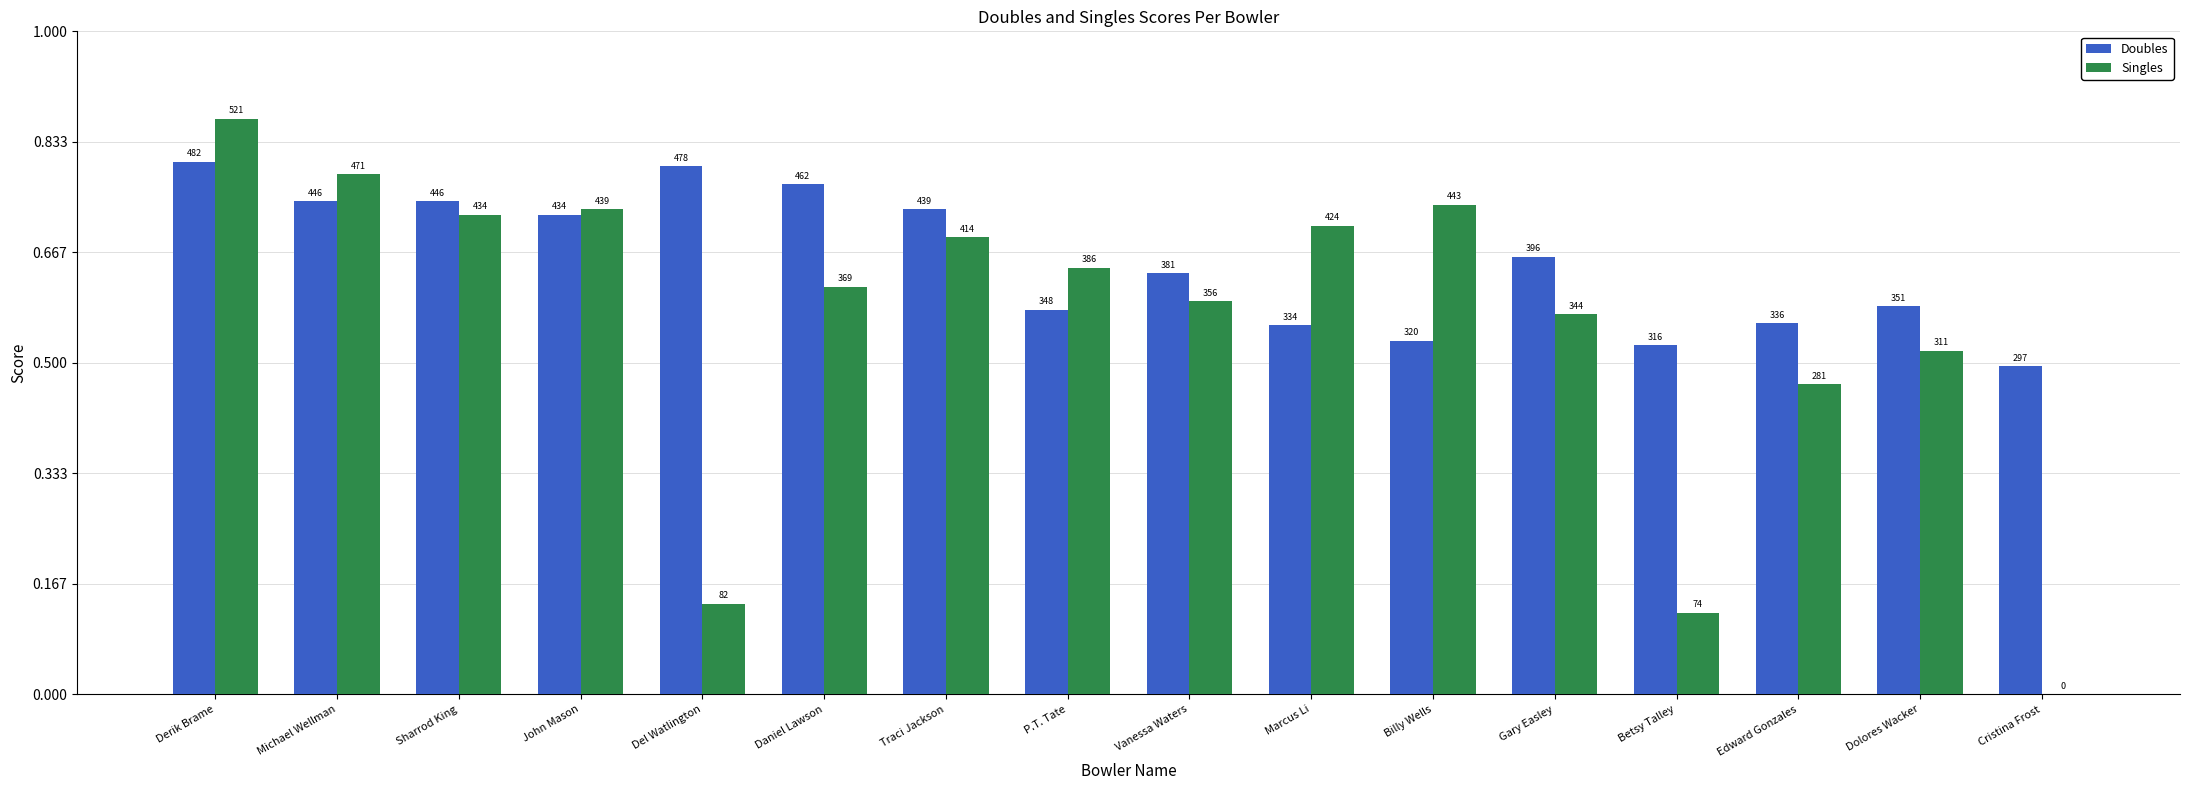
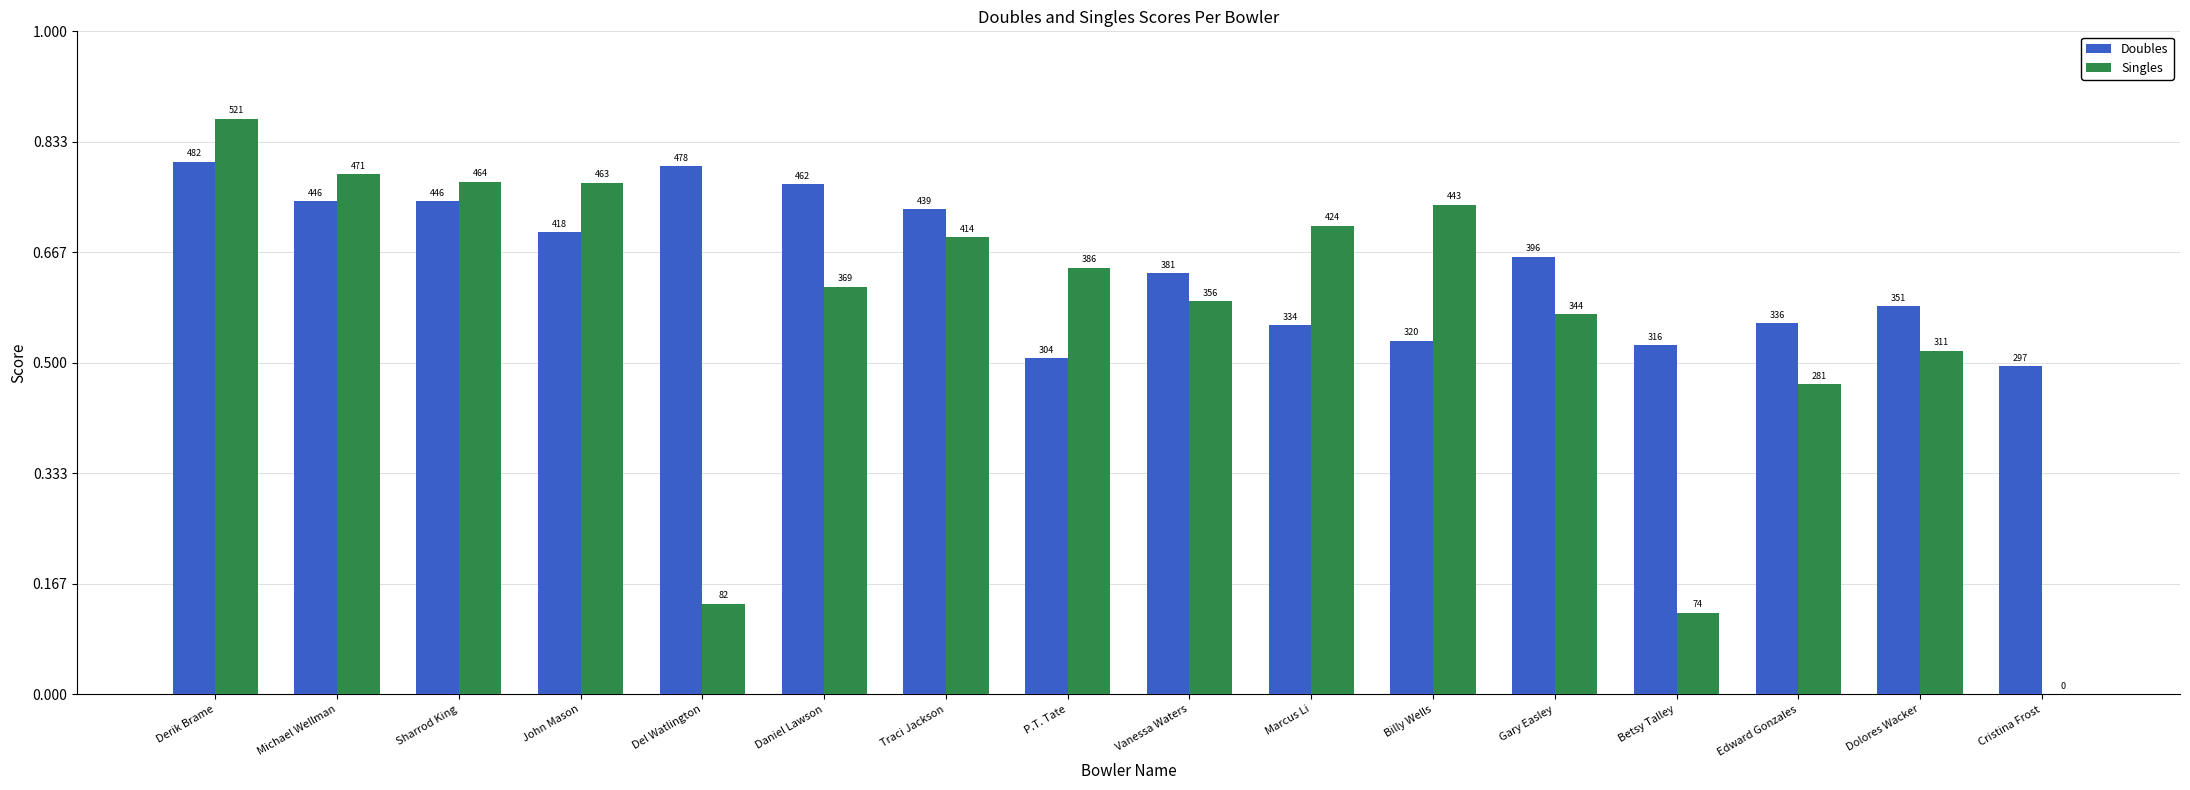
  {
    "Doubles": {
      "Derik Brame": 482,
      "Michael Wellman": 446,
      "Sharrod King": 446,
-     "John Mason": 434,
+     "John Mason": 418,
      "Del Watlington": 478,
      "Daniel Lawson": 462,
      "Traci Jackson": 439,
-     "P.T. Tate": 348,
+     "P.T. Tate": 304,
      "Vanessa Waters": 381,
      "Marcus Li": 334,
      "Billy Wells": 320,
      "Gary Easley": 396,
      "Betsy Talley": 316,
      "Edward Gonzales": 336,
      "Dolores Wacker": 351,
      "Cristina Frost": 297
    },
    "Singles": {
      "Derik Brame": 521,
      "Michael Wellman": 471,
-     "Sharrod King": 434,
-     "John Mason": 439,
+     "Sharrod King": 464,
+     "John Mason": 463,
      "Del Watlington": 82,
      "Daniel Lawson": 369,
      "Traci Jackson": 414,
      "P.T. Tate": 386,
      "Vanessa Waters": 356,
      "Marcus Li": 424,
      "Billy Wells": 443,
      "Gary Easley": 344,
      "Betsy Talley": 74,
      "Edward Gonzales": 281,
      "Dolores Wacker": 311,
      "Cristina Frost": 0
    }
  }
